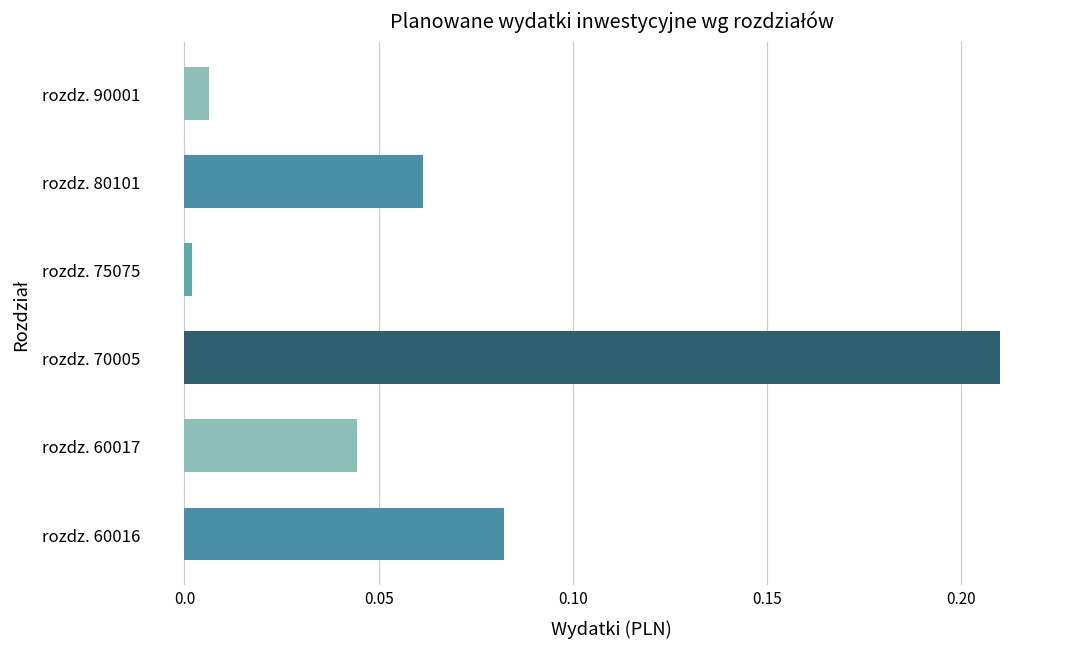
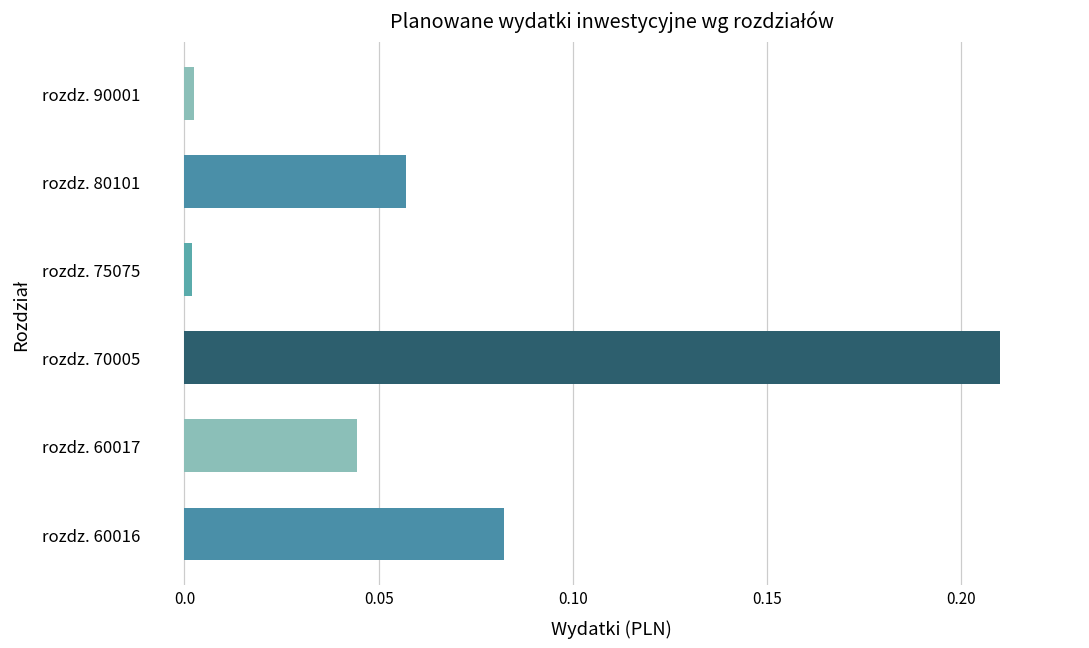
  {
-   "rozdz. 90001": 0.006,
-   "rozdz. 80101": 0.061,
+   "rozdz. 90001": 0.003,
+   "rozdz. 80101": 0.057,
    "rozdz. 75075": 0.002,
    "rozdz. 70005": 0.210,
    "rozdz. 60017": 0.044,
    "rozdz. 60016": 0.082
  }
